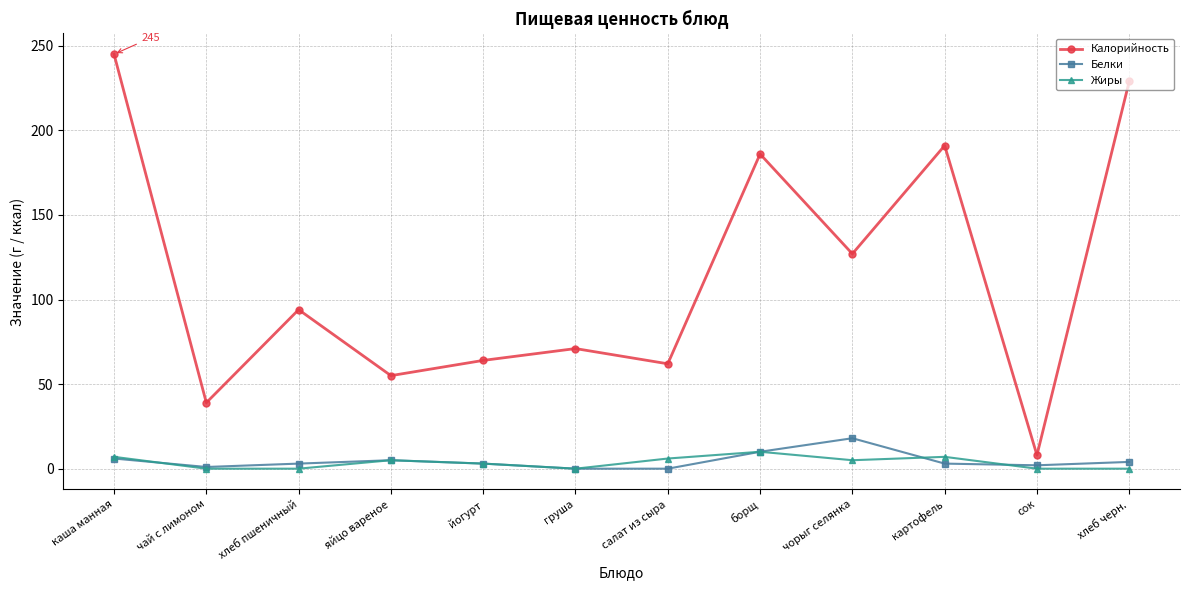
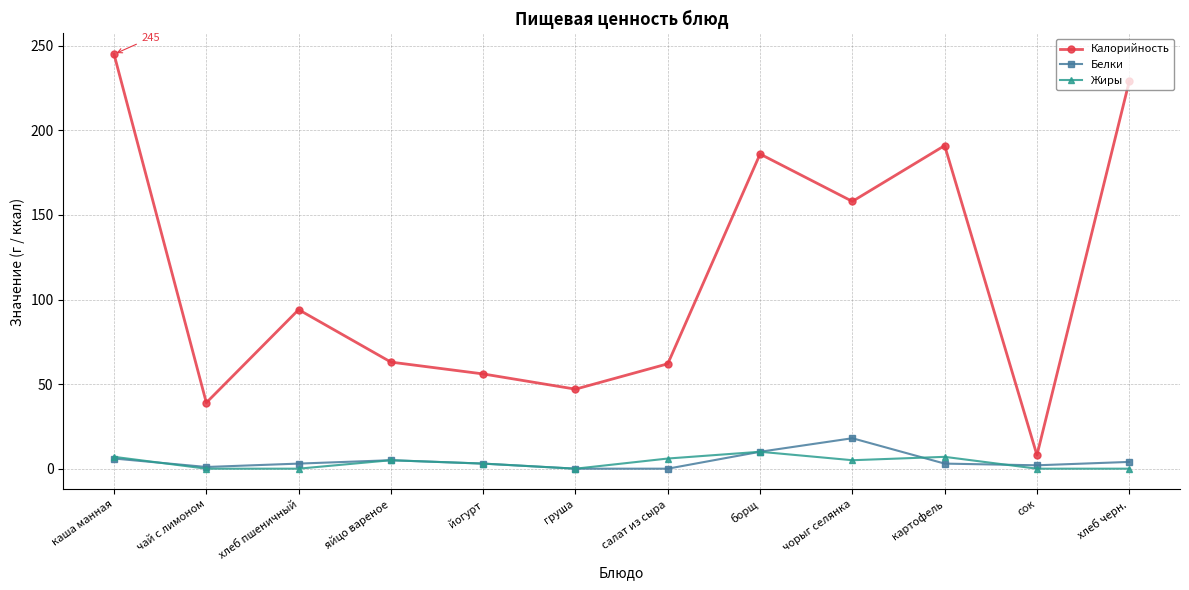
  {
    "Калорийность": {
      "чай с лимоном": 39,
      "хлеб пшеничный": 94,
-     "яйцо вареное": 55,
-     "йогурт": 64,
-     "груша": 71,
+     "яйцо вареное": 63,
+     "йогурт": 56,
+     "груша": 47,
      "салат из сыра": 62,
      "борщ": 186,
-     "чорыг селянка": 127,
+     "чорыг селянка": 158,
      "картофель": 191,
      "сок": 8
    }
  }
